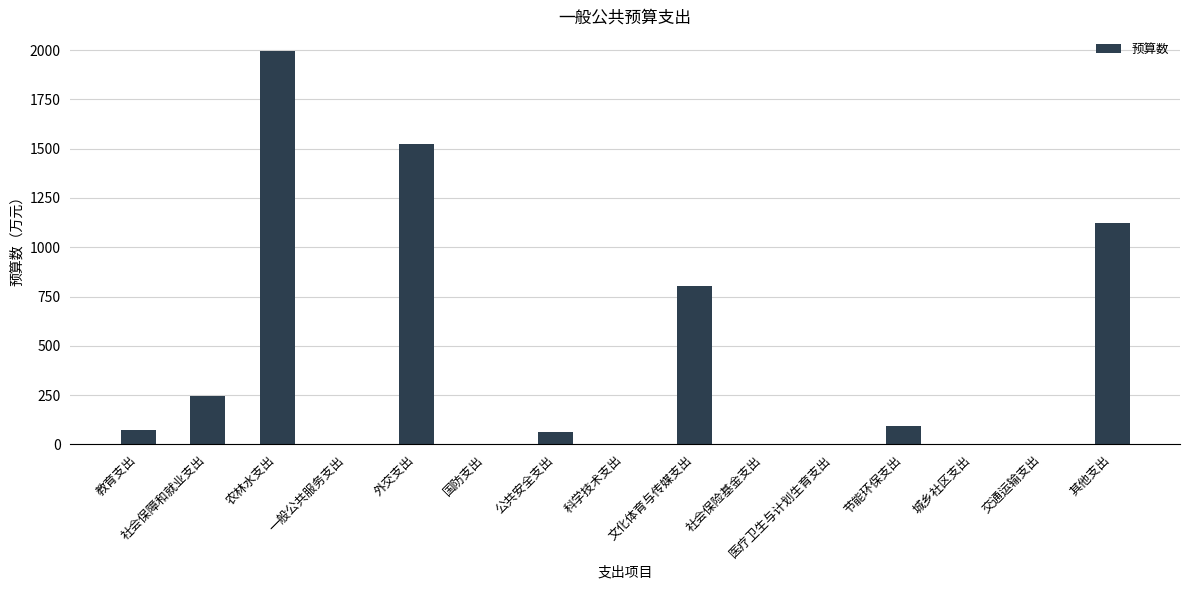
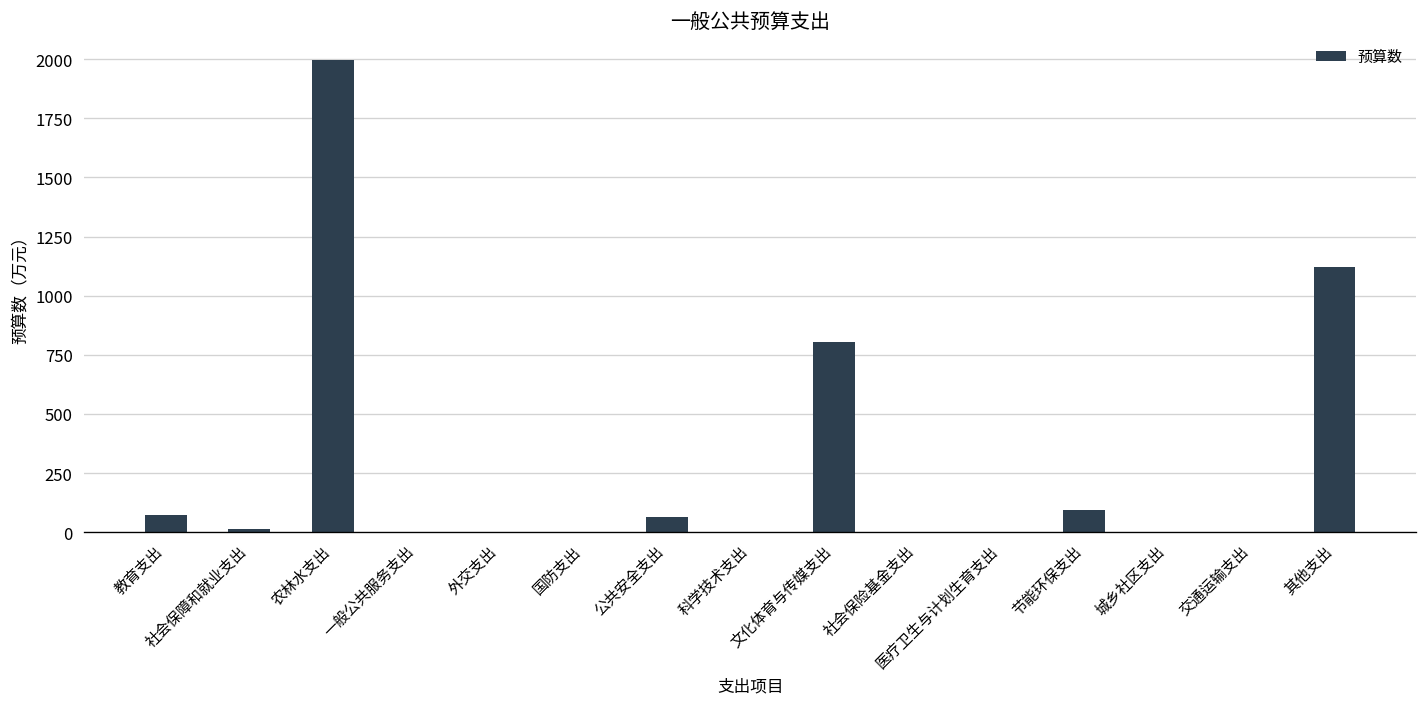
  {
    "教育支出": 70,
-   "社会保障和就业支出": 250,
+   "社会保障和就业支出": 10,
    "农林水支出": 2000,
    "一般公共服务支出": 0,
-   "外交支出": 1530,
+   "外交支出": 0,
    "国防支出": 0,
    "公共安全支出": 60,
    "科学技术支出": 0,
    "文化体育与传媒支出": 800,
    "社会保险基金支出": 0,
    "医疗卫生与计划生育支出": 0,
    "节能环保支出": 90,
    "城乡社区支出": 0,
    "交通运输支出": 0,
    "其他支出": 1120
  }
